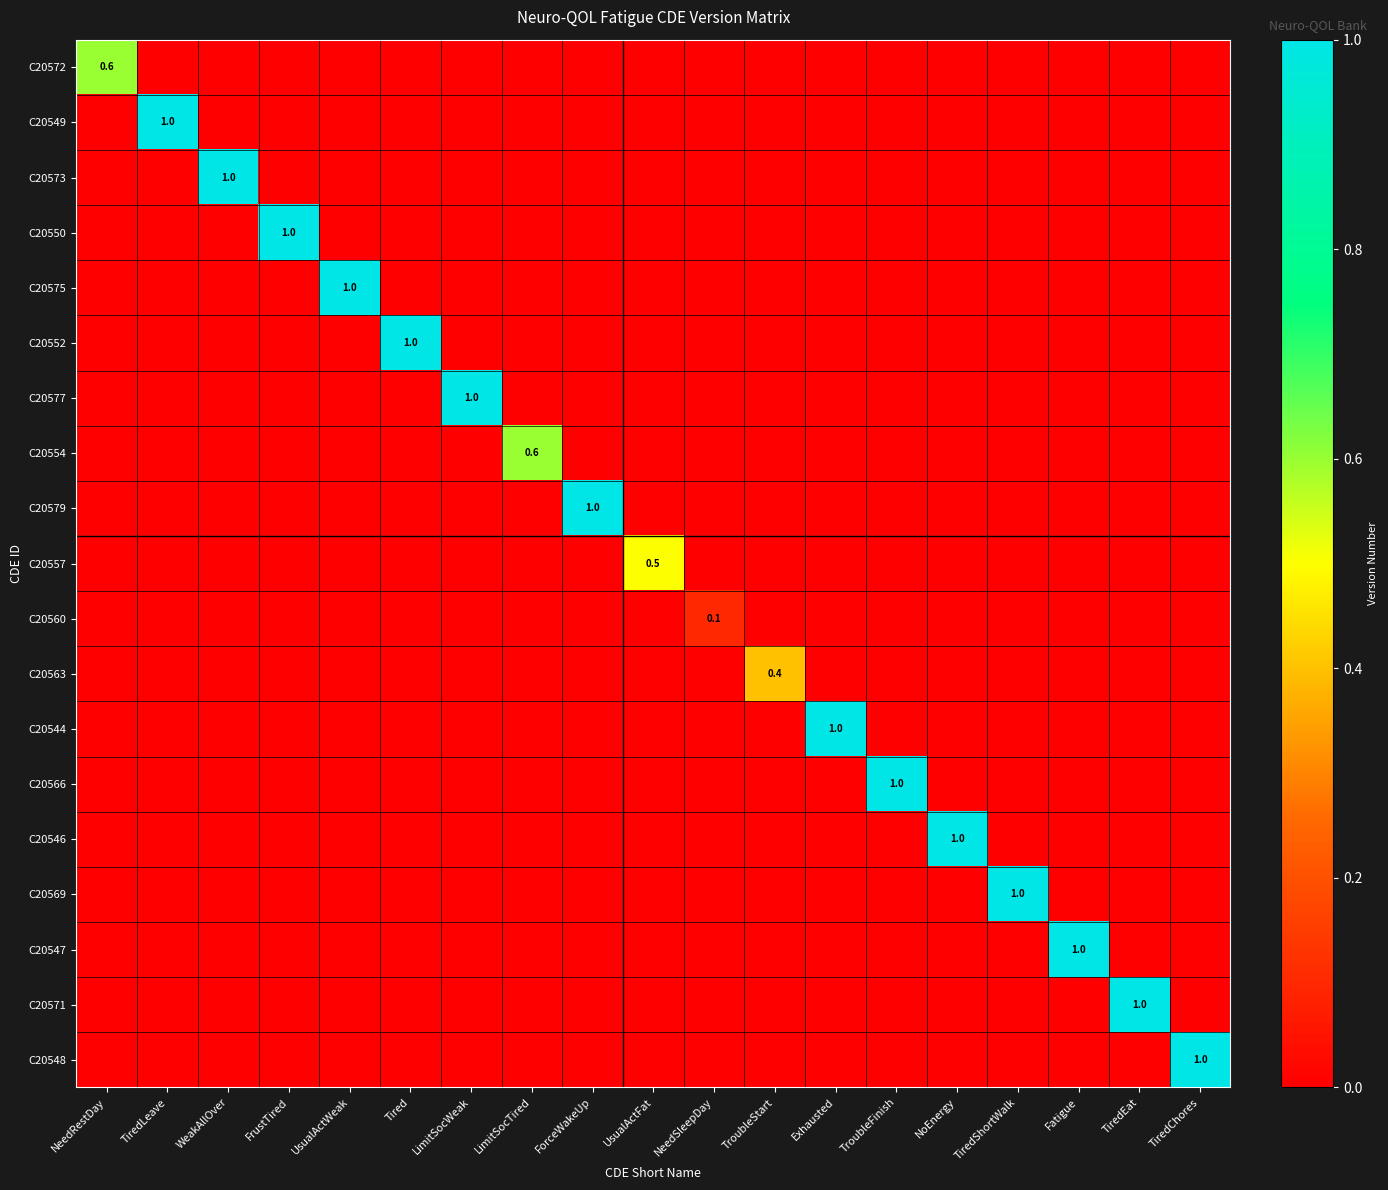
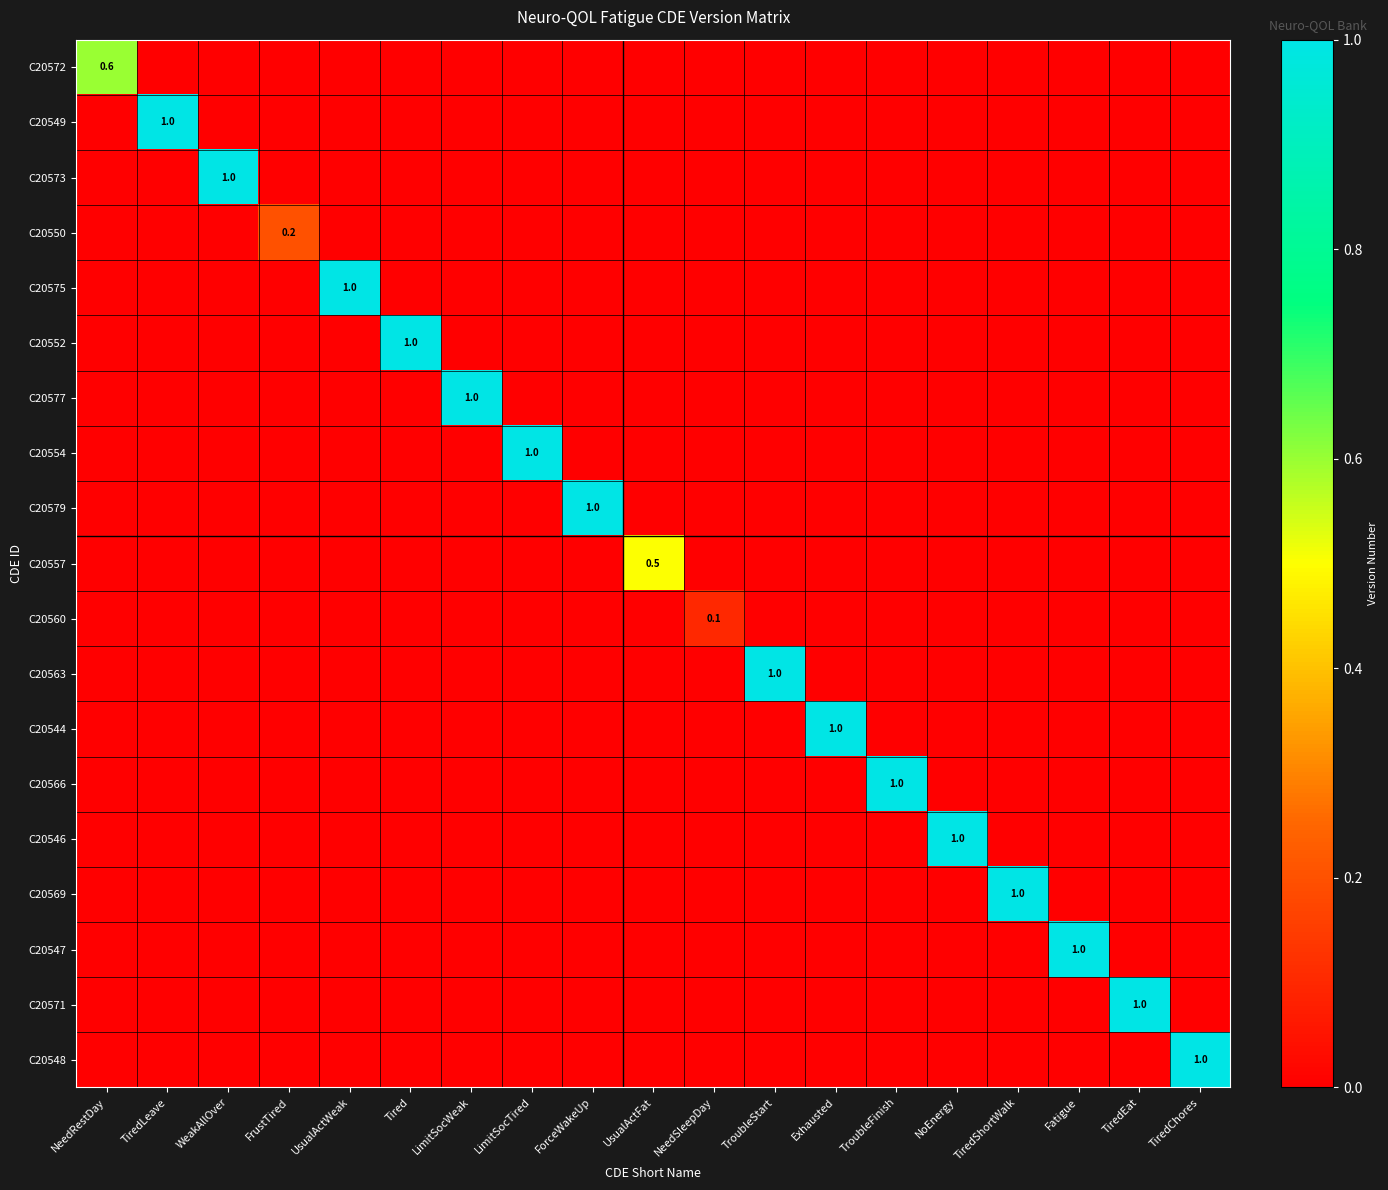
  {
    "C20572": {
      "NeedRestDay": 0.6
    },
    "C20549": {
      "TiredLeave": 1.0
    },
    "C20573": {
      "WeakAllOver": 1.0
    },
    "C20550": {
-     "FrustTired": 1.0
+     "FrustTired": 0.2
    },
    "C20575": {
      "UsualActWeak": 1.0
    },
    "C20552": {
      "Tired": 1.0
    },
    "C20577": {
      "LimitSocWeak": 1.0
    },
    "C20554": {
-     "LimitSocTired": 0.6
+     "LimitSocTired": 1.0
    },
    "C20579": {
      "ForceWakeUp": 1.0
    },
    "C20557": {
      "UsualActFat": 0.5
    },
    "C20560": {
      "NeedSleepDay": 0.1
    },
    "C20563": {
-     "TroubleStart": 0.4
+     "TroubleStart": 1.0
    },
    "C20544": {
      "Exhausted": 1.0
    },
    "C20566": {
      "TroubleFinish": 1.0
    },
    "C20546": {
      "NoEnergy": 1.0
    },
    "C20569": {
      "TiredShortWalk": 1.0
    },
    "C20547": {
      "Fatigue": 1.0
    },
    "C20571": {
      "TiredEat": 1.0
    },
    "C20548": {
      "TiredChores": 1.0
    }
  }
